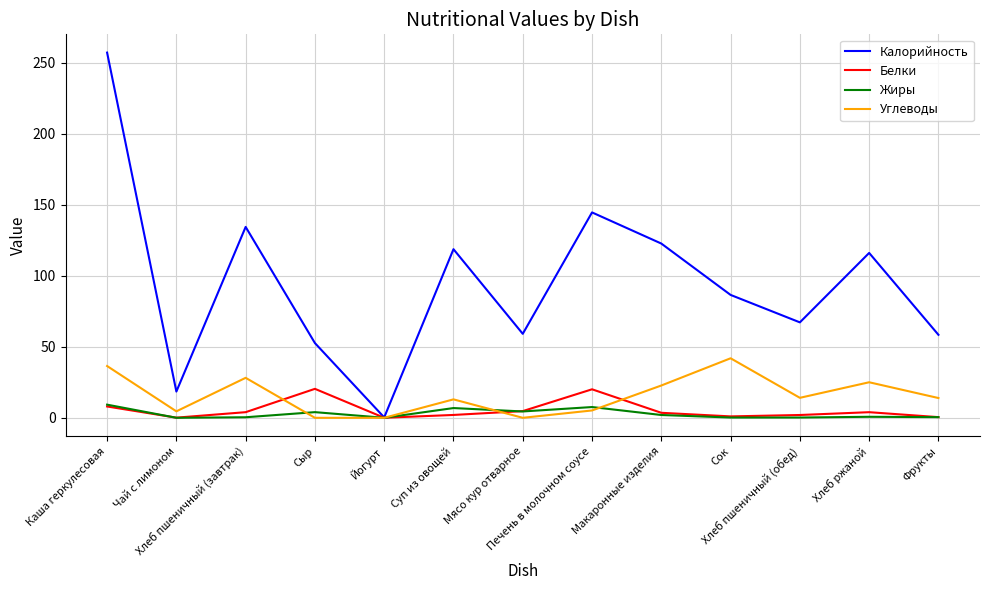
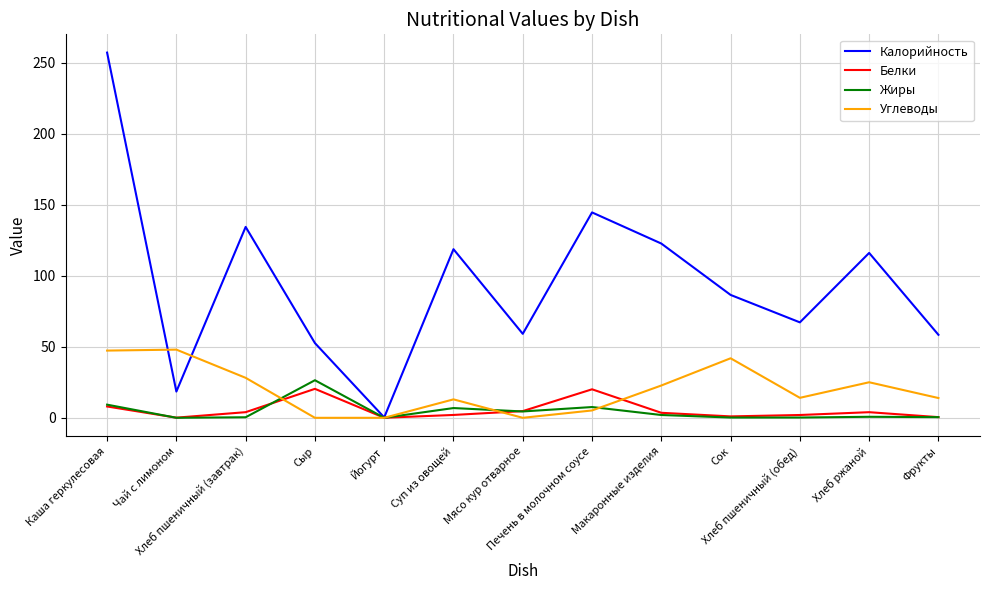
  {
    "Калорийность": {
      "Каша геркулесовая": 257,
      "Чай с лимоном": 18,
      "Хлеб пшеничный (завтрак)": 134,
      "Сыр": 53,
      "Суп из овощей": 119,
      "Мясо кур отварное": 59,
      "Печень в молочном соусе": 145,
      "Макаронные изделия": 123,
      "Сок": 86,
      "Хлеб пшеничный (обед)": 67,
      "Хлеб ржаной": 116,
      "Фрукты": 58
    },
    "Белки": {
      "Хлеб пшеничный (завтрак)": 4,
      "Сыр": 20,
      "Суп из овощей": 2,
      "Печень в молочном соусе": 20,
      "Хлеб ржаной": 4
    },
    "Жиры": {
      "Хлеб пшеничный (завтрак)": 0,
-     "Сыр": 4,
+     "Сыр": 26,
      "Суп из овощей": 7,
      "Печень в молочном соусе": 8,
      "Хлеб ржаной": 1
    },
    "Углеводы": {
-     "Каша геркулесовая": 36,
-     "Чай с лимоном": 5,
+     "Каша геркулесовая": 47,
+     "Чай с лимоном": 48,
      "Хлеб пшеничный (завтрак)": 28,
      "Сыр": 0,
      "Суп из овощей": 13,
      "Мясо кур отварное": 0,
      "Печень в молочном соусе": 5,
      "Макаронные изделия": 23,
      "Сок": 42,
      "Хлеб пшеничный (обед)": 14,
      "Хлеб ржаной": 25,
      "Фрукты": 14
    }
  }
